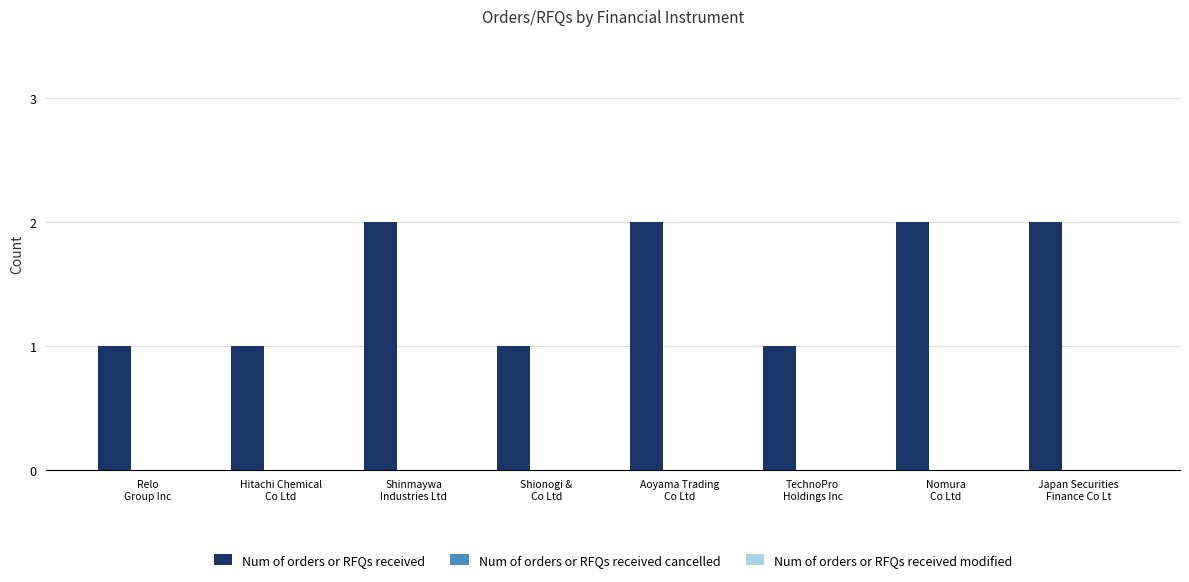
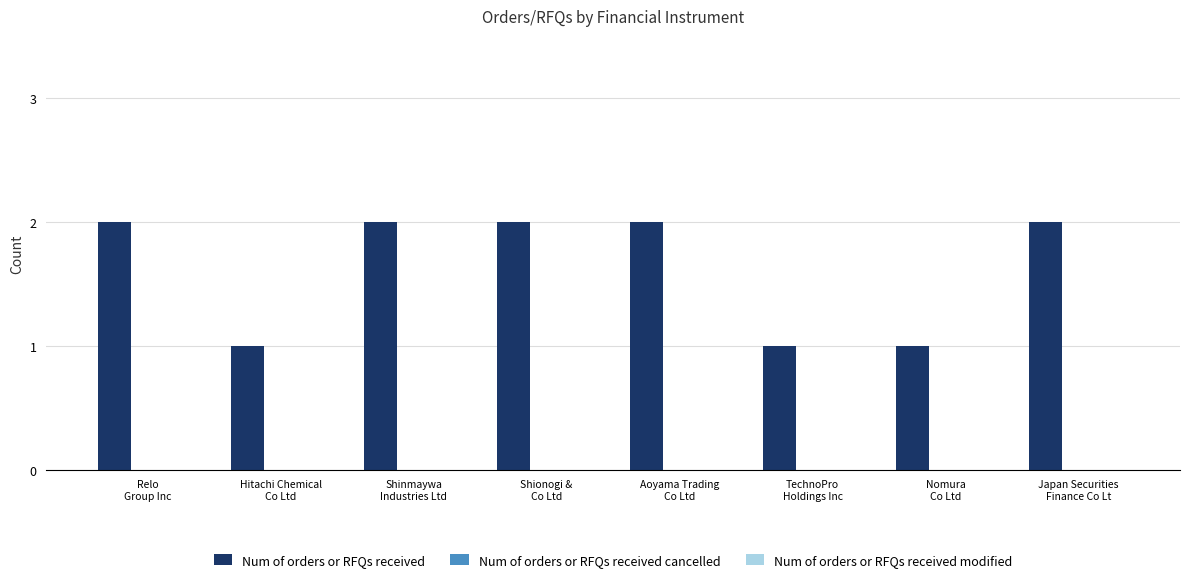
  {
    "Num of orders or RFQs received": {
-     "Relo Group Inc": 1,
+     "Relo Group Inc": 2,
      "Hitachi Chemical Co Ltd": 1,
      "Shinmaywa Industries Ltd": 2,
-     "Shionogi & Co Ltd": 1,
+     "Shionogi & Co Ltd": 2,
      "Aoyama Trading Co Ltd": 2,
      "TechnoPro Holdings Inc": 1,
-     "Nomura Co Ltd": 2,
+     "Nomura Co Ltd": 1,
      "Japan Securities Finance Co Lt": 2
    },
    "Num of orders or RFQs received cancelled": {
      "Relo Group Inc": 0,
      "Hitachi Chemical Co Ltd": 0,
      "Shinmaywa Industries Ltd": 0,
      "Shionogi & Co Ltd": 0,
      "Aoyama Trading Co Ltd": 0,
      "TechnoPro Holdings Inc": 0,
      "Nomura Co Ltd": 0,
      "Japan Securities Finance Co Lt": 0
    },
    "Num of orders or RFQs received modified": {
      "Relo Group Inc": 0,
      "Hitachi Chemical Co Ltd": 0,
      "Shinmaywa Industries Ltd": 0,
      "Shionogi & Co Ltd": 0,
      "Aoyama Trading Co Ltd": 0,
      "TechnoPro Holdings Inc": 0,
      "Nomura Co Ltd": 0,
      "Japan Securities Finance Co Lt": 0
    }
  }
